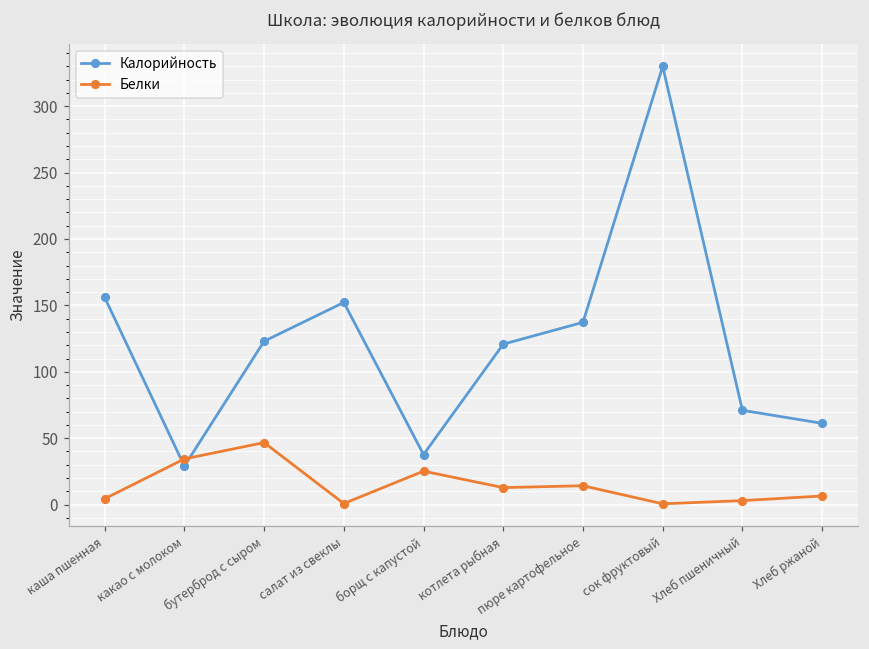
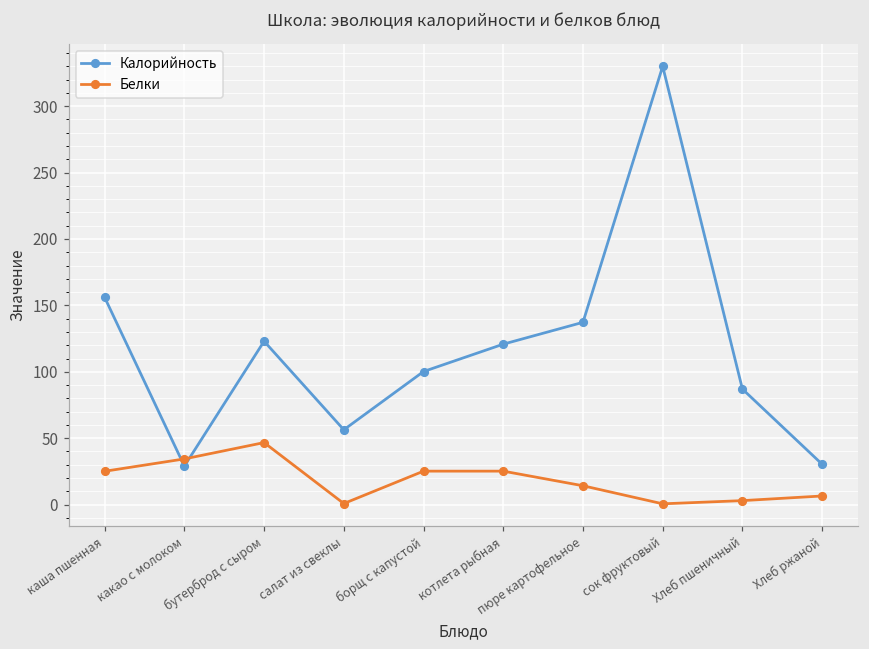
  {
    "Калорийность": {
      "каша пшенная": 156,
      "какао с молоком": 29,
      "бутерброд с сыром": 123,
-     "салат из свеклы": 152,
-     "борщ с капустой": 38,
+     "салат из свеклы": 56,
+     "борщ с капустой": 100,
      "котлета рыбная": 121,
      "пюре картофельное": 137,
      "сок фруктовый": 330,
-     "Хлеб пшеничный": 71,
-     "Хлеб ржаной": 61
+     "Хлеб пшеничный": 87,
+     "Хлеб ржаной": 30
    },
    "Белки": {
-     "каша пшенная": 4,
+     "каша пшенная": 25,
      "какао с молоком": 34,
      "бутерброд с сыром": 47,
      "салат из свеклы": 1,
      "борщ с капустой": 25,
-     "котлета рыбная": 13,
+     "котлета рыбная": 25,
      "пюре картофельное": 14,
      "сок фруктовый": 1,
      "Хлеб пшеничный": 3,
      "Хлеб ржаной": 7
    }
  }
